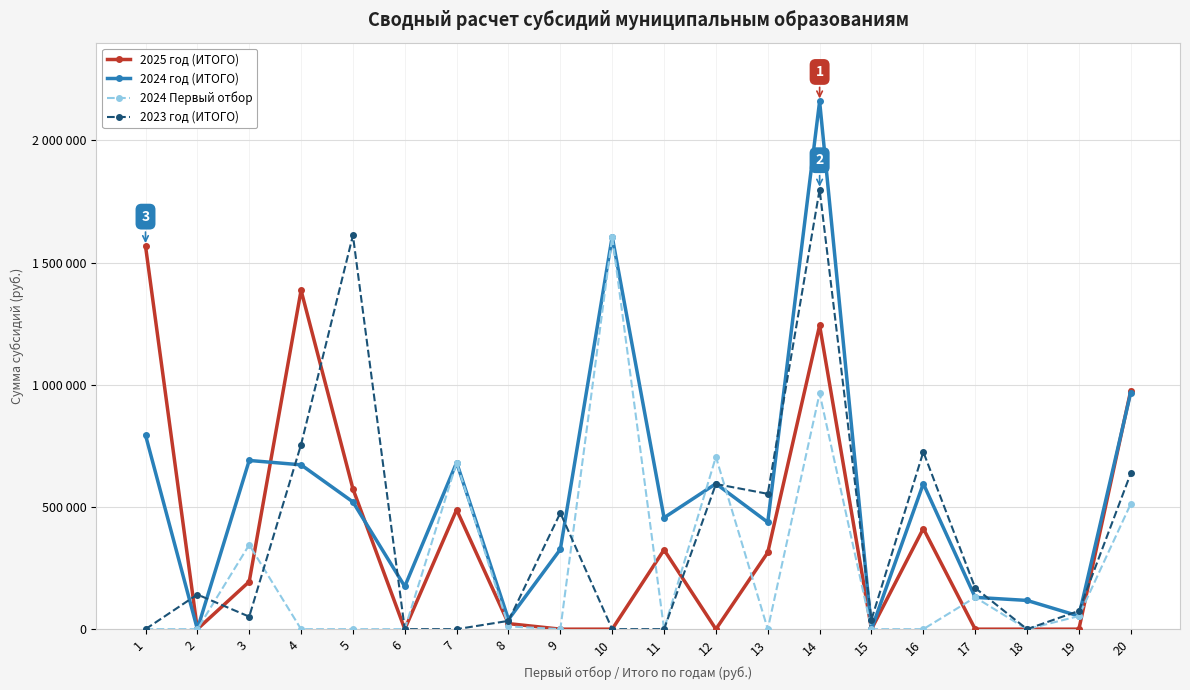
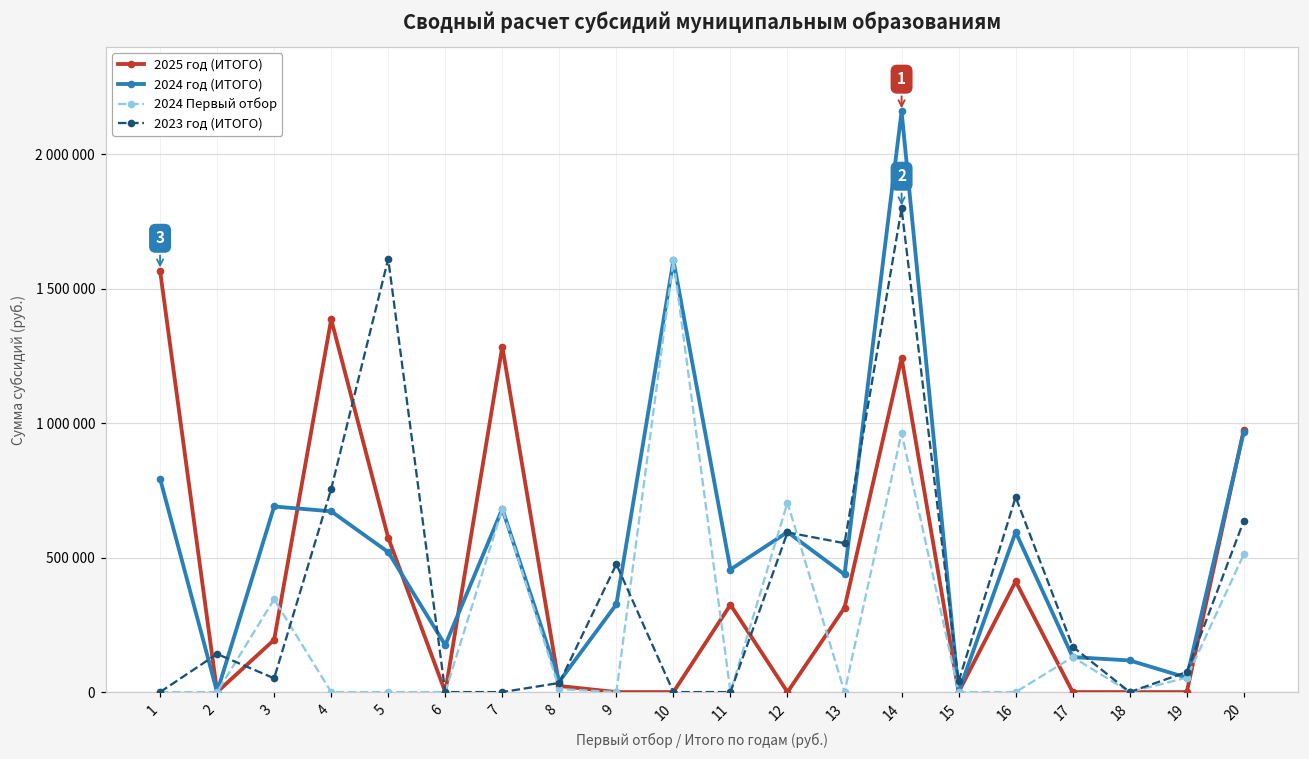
  {
    "2025 год (ИТОГО)": {
      "3": 190000,
      "4": 1390000,
      "5": 570000,
-     "7": 490000,
+     "7": 1290000,
      "8": 20000,
      "11": 320000,
      "12": 0,
      "13": 310000,
      "14": 1240000,
      "16": 410000,
      "17": 0,
      "19": 0
    },
    "2024 год (ИТОГО)": {
      "1": 790000,
      "3": 690000,
      "4": 670000,
      "5": 520000,
      "6": 170000,
      "9": 330000,
      "11": 460000,
      "13": 440000,
      "16": 600000,
      "18": 120000
    },
    "2024 Первый отбор": {
      "3": 350000,
      "4": 0,
      "5": 0,
      "8": 10000,
      "12": 710000,
      "13": 0,
      "14": 960000,
      "16": 0,
      "20": 510000
    },
    "2023 год (ИТОГО)": {
      "2": 140000,
      "3": 50000,
      "4": 760000,
      "5": 1610000,
      "7": 0,
      "9": 480000,
      "13": 550000,
      "15": 40000,
      "16": 730000,
      "17": 170000,
      "19": 70000,
      "20": 640000
    }
  }
